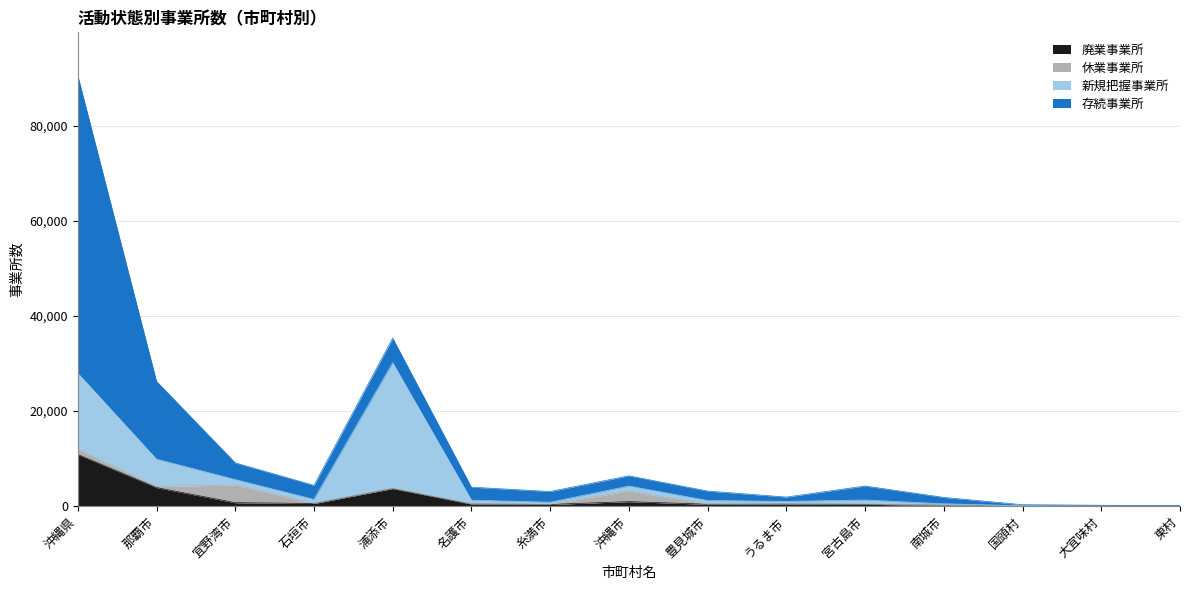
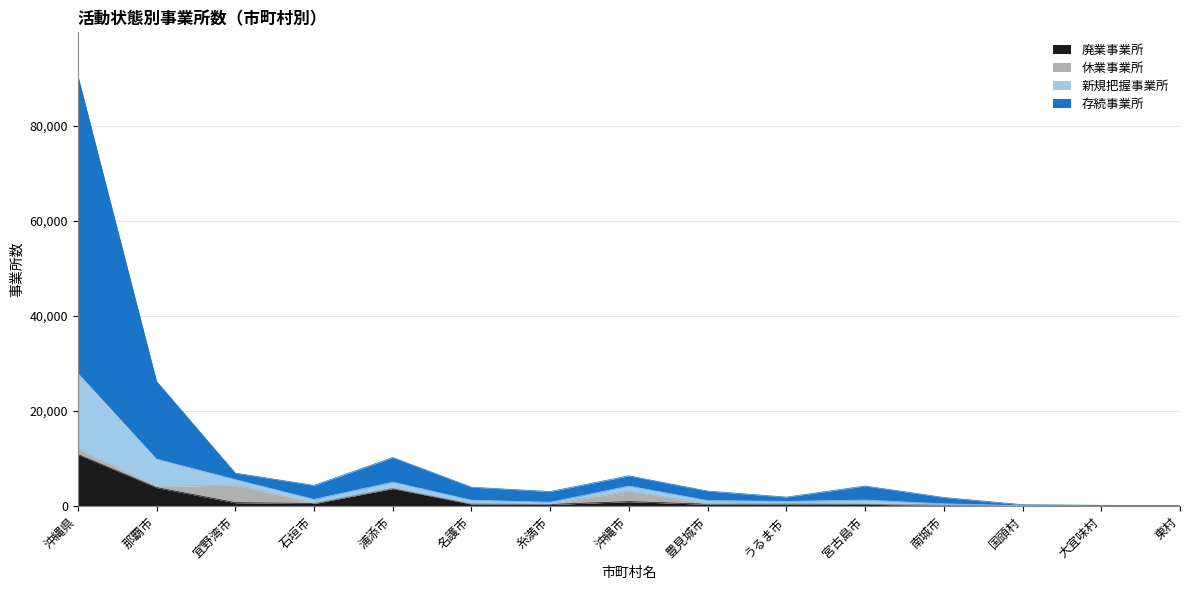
  {
    "廃業事業所": {
      "沖縄県": "11,000",
      "宜野湾市": "1,000",
      "沖縄市": "1,000"
    },
    "休業事業所": {
      "沖縄県": "12,000",
      "宜野湾市": "4,000",
      "沖縄市": "3,000"
    },
    "新規把握事業所": {
      "沖縄県": "28,000",
      "那覇市": "10,000",
      "宜野湾市": "6,000",
      "石垣市": "1,000",
-     "浦添市": "26,000",
+     "浦添市": "1,000",
      "名護市": "1,000",
      "沖縄市": "4,000",
      "豊見城市": "1,000",
      "宮古島市": "1,000"
    },
    "存続事業所": {
      "沖縄県": "63,000",
      "那覇市": "16,000",
-     "宜野湾市": "4,000",
+     "宜野湾市": "1,000",
      "石垣市": "3,000",
      "浦添市": "5,000",
      "名護市": "3,000",
      "糸満市": "2,000",
      "沖縄市": "2,000",
      "豊見城市": "2,000",
      "うるま市": "1,000",
      "宮古島市": "3,000",
      "南城市": "1,000"
    }
  }
